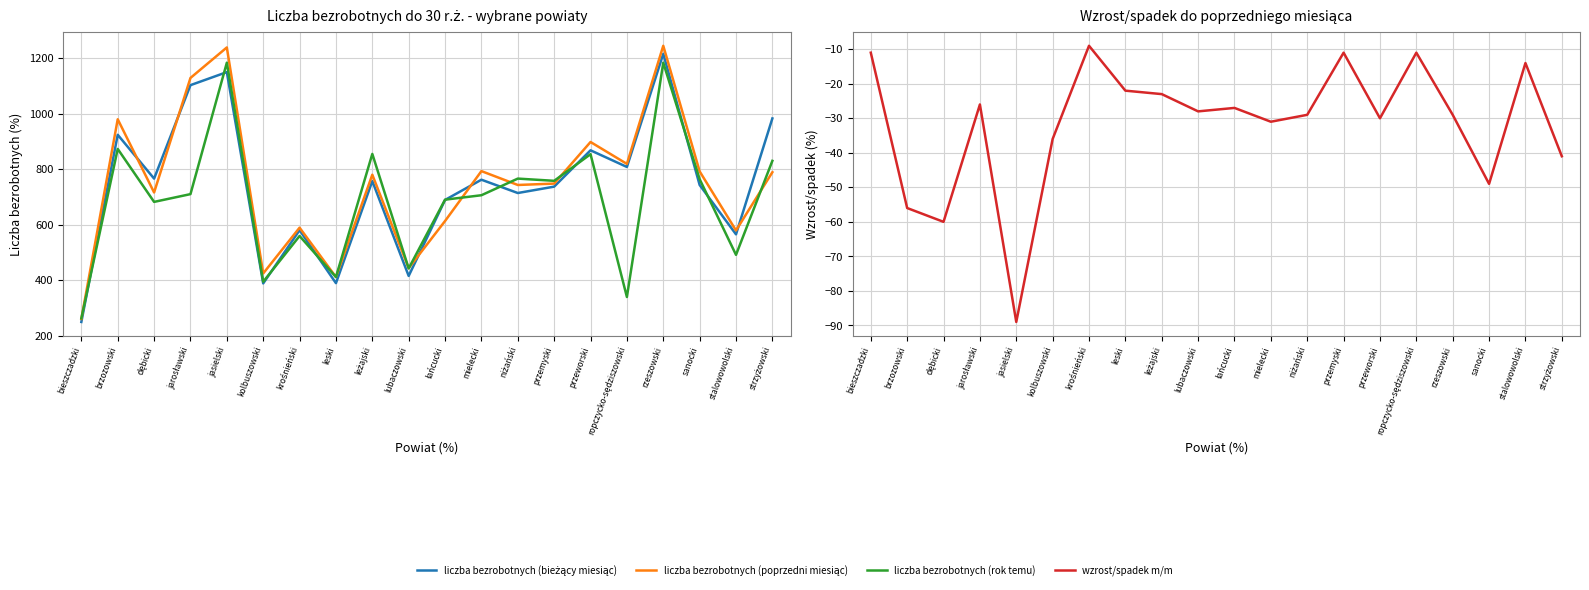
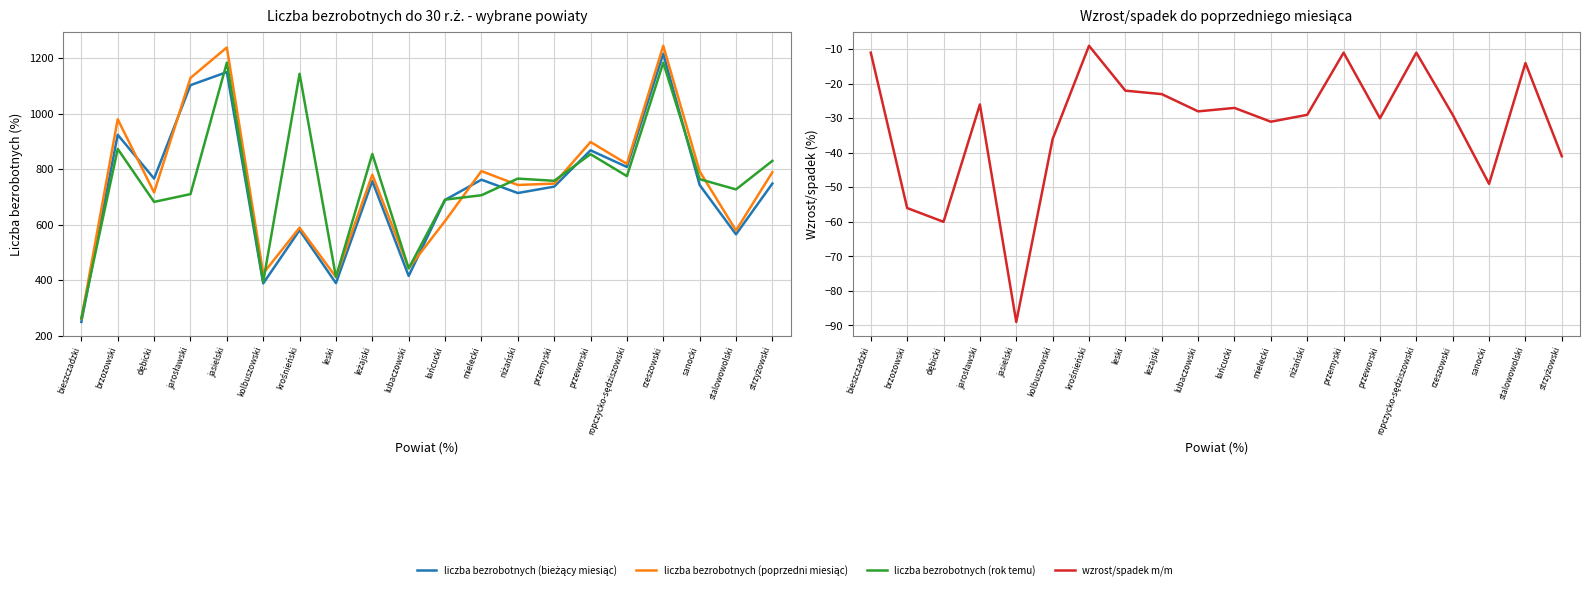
  {
    "Liczba bezrobotnych do 30 r.ż. - wybrane powiaty": {
      "liczba bezrobotnych (bieżący miesiąc)": {
        "bieszczadzki": 250,
        "brzozowski": 920,
        "dębicki": 770,
        "jarosławski": 1100,
        "jasielski": 1150,
        "leski": 390,
        "leżajski": 760,
        "lubaczowski": 420,
        "mielecki": 760,
        "niżański": 710,
        "przemyski": 740,
        "przeworski": 870,
        "ropczycko-sędziszowski": 810,
        "rzeszowski": 1220,
        "sanocki": 740,
        "stalowowolski": 570,
-       "strzyżowski": 980
+       "strzyżowski": 750
      },
      "liczba bezrobotnych (poprzedni miesiąc)": {
        "brzozowski": 980,
        "dębicki": 720,
        "jarosławski": 1130,
        "jasielski": 1240,
        "kolbuszowski": 420,
        "leżajski": 780,
        "łańcucki": 610,
        "mielecki": 790,
        "niżański": 740,
        "przemyski": 750,
        "przeworski": 900,
        "ropczycko-sędziszowski": 820,
        "rzeszowski": 1250,
        "sanocki": 790,
        "stalowowolski": 580,
        "strzyżowski": 790
      },
      "liczba bezrobotnych (rok temu)": {
        "brzozowski": 870,
        "dębicki": 680,
        "jarosławski": 710,
        "jasielski": 1180,
-       "krośnieński": 560,
+       "krośnieński": 1140,
        "leżajski": 860,
        "mielecki": 710,
        "niżański": 770,
        "przemyski": 760,
        "przeworski": 850,
-       "ropczycko-sędziszowski": 340,
+       "ropczycko-sędziszowski": 780,
        "rzeszowski": 1180,
        "sanocki": 760,
-       "stalowowolski": 490,
+       "stalowowolski": 730,
        "strzyżowski": 830
      }
    },
    "Wzrost/spadek do poprzedniego miesiąca": {
      "bieszczadzki": -11,
      "brzozowski": -56,
      "dębicki": -60,
      "jarosławski": -26,
      "jasielski": -89,
      "kolbuszowski": -36,
      "krośnieński": -9,
      "leski": -22,
      "leżajski": -23,
      "lubaczowski": -28,
      "łańcucki": -27,
      "mielecki": -31,
      "niżański": -29,
      "przemyski": -11,
      "przeworski": -30,
      "ropczycko-sędziszowski": -11,
      "rzeszowski": -29,
      "sanocki": -49,
      "stalowowolski": -14,
      "strzyżowski": -41
    }
  }
